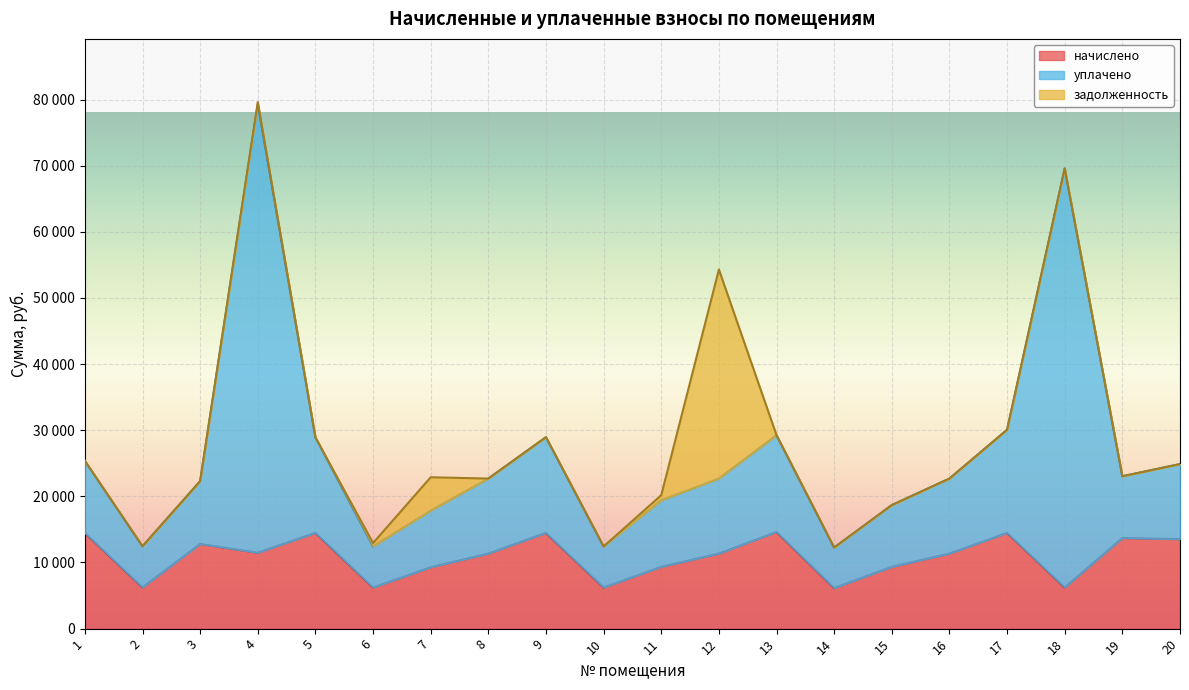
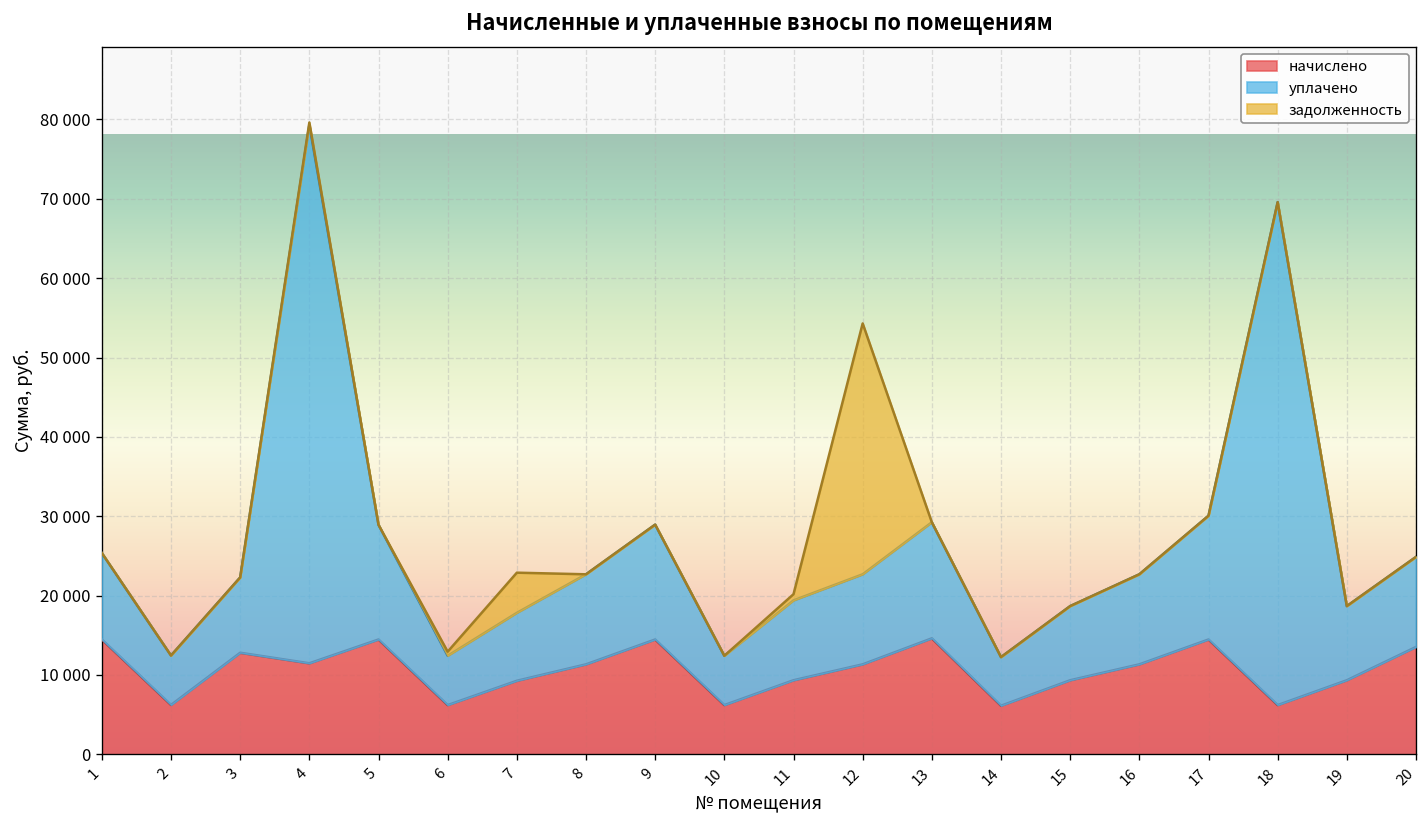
  {
    "начислено": {
      "1": 14000,
      "2": 6000,
      "3": 13000,
      "4": 11000,
      "5": 14000,
      "6": 6000,
      "7": 9000,
      "8": 11000,
      "9": 14000,
      "10": 6000,
      "11": 9000,
      "12": 11000,
      "13": 15000,
      "14": 6000,
      "15": 9000,
      "16": 11000,
      "17": 14000,
      "18": 6000,
-     "19": 14000,
+     "19": 9000,
      "20": 14000
    },
    "уплачено": {
      "6": 6000,
      "7": 9000,
      "11": 10000,
      "12": 11000
    },
    "задолженность": {
      "6": 1000,
      "7": 5000,
      "11": 1000,
      "12": 32000
    }
  }
